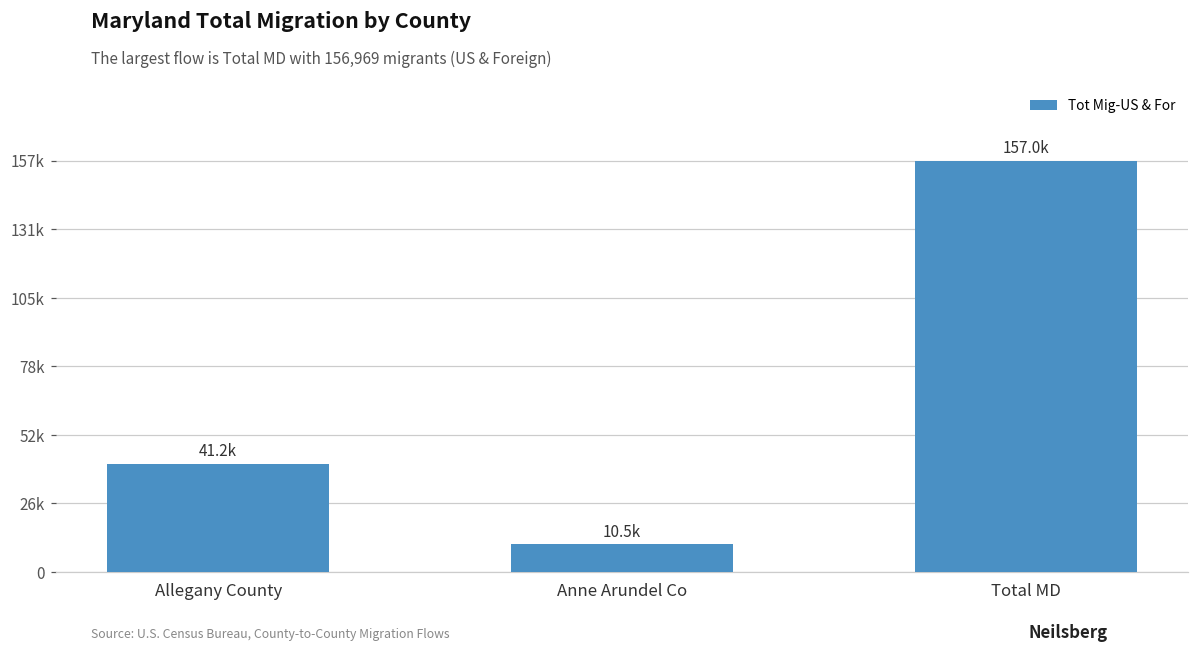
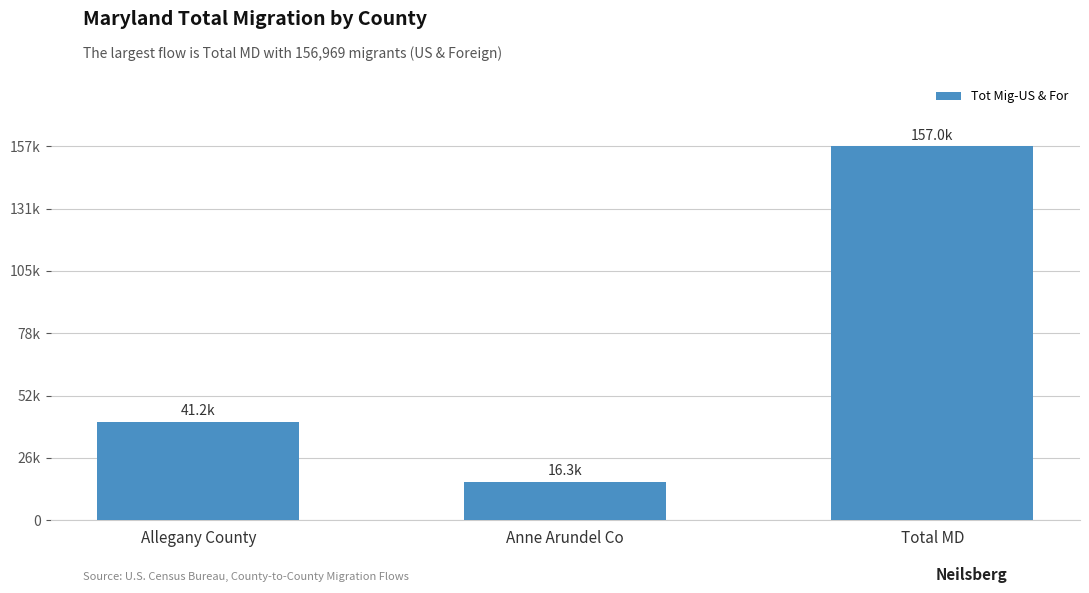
  {
    "Allegany County": "41.2k",
-   "Anne Arundel Co": "10.5k",
+   "Anne Arundel Co": "16.3k",
    "Total MD": "157.0k"
  }
